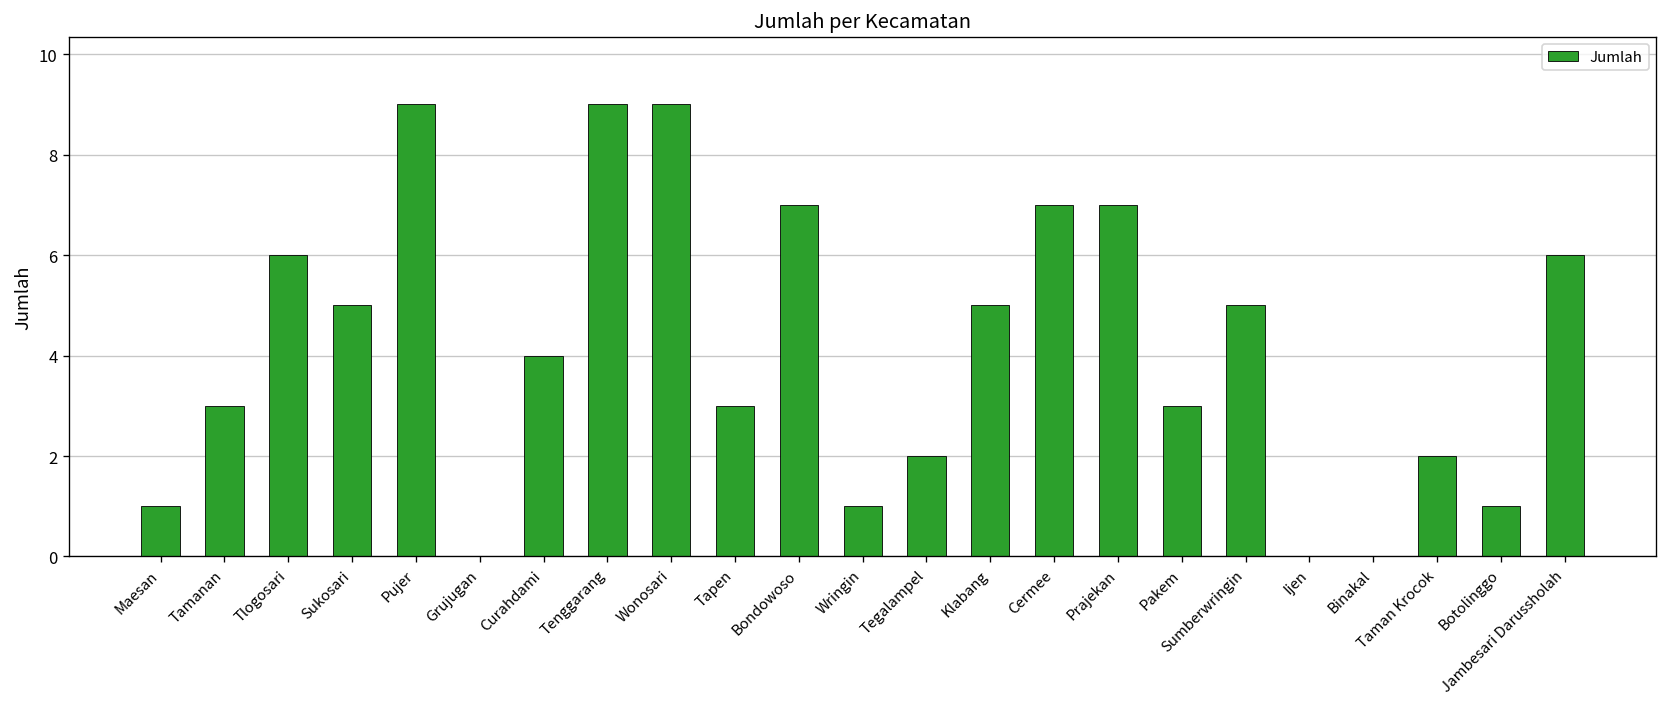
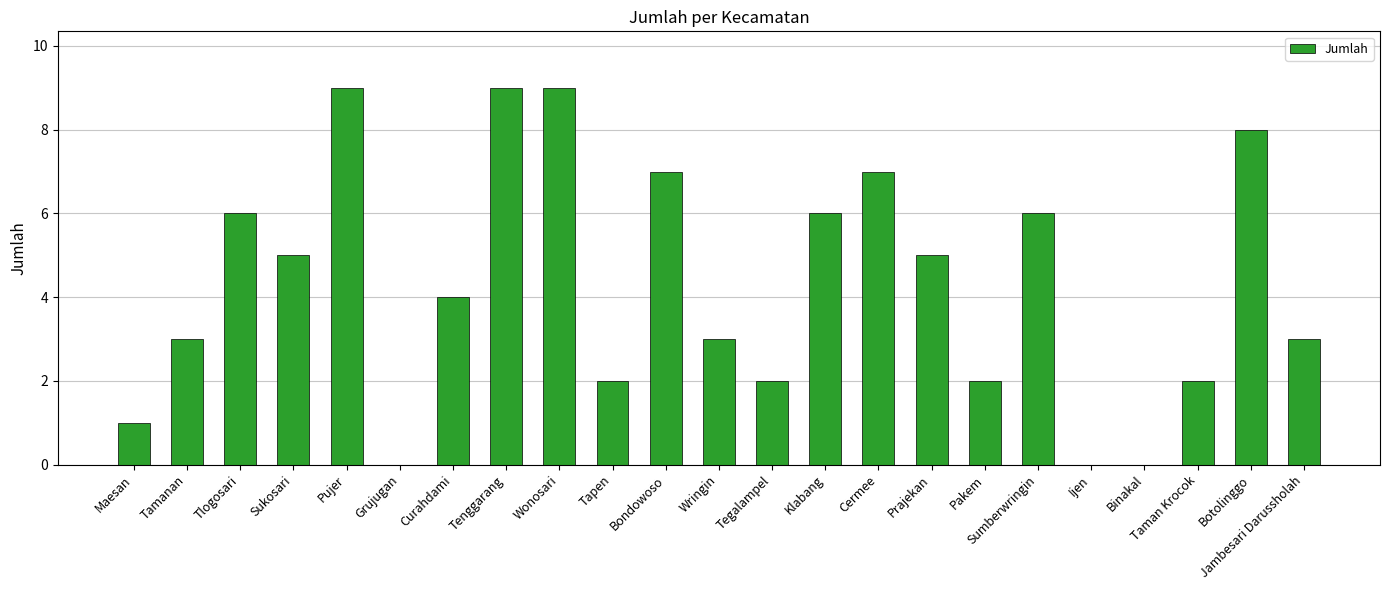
  {
    "Maesan": 1,
    "Tamanan": 3,
    "Tlogosari": 6,
    "Sukosari": 5,
    "Pujer": 9,
    "Grujugan": 0,
    "Curahdami": 4,
    "Tenggarang": 9,
    "Wonosari": 9,
-   "Tapen": 3,
+   "Tapen": 2,
    "Bondowoso": 7,
-   "Wringin": 1,
+   "Wringin": 3,
    "Tegalampel": 2,
-   "Klabang": 5,
+   "Klabang": 6,
    "Cermee": 7,
-   "Prajekan": 7,
-   "Pakem": 3,
-   "Sumberwringin": 5,
+   "Prajekan": 5,
+   "Pakem": 2,
+   "Sumberwringin": 6,
    "Ijen": 0,
    "Binakal": 0,
    "Taman Krocok": 2,
-   "Botolinggo": 1,
-   "Jambesari Darussholah": 6
+   "Botolinggo": 8,
+   "Jambesari Darussholah": 3
  }
